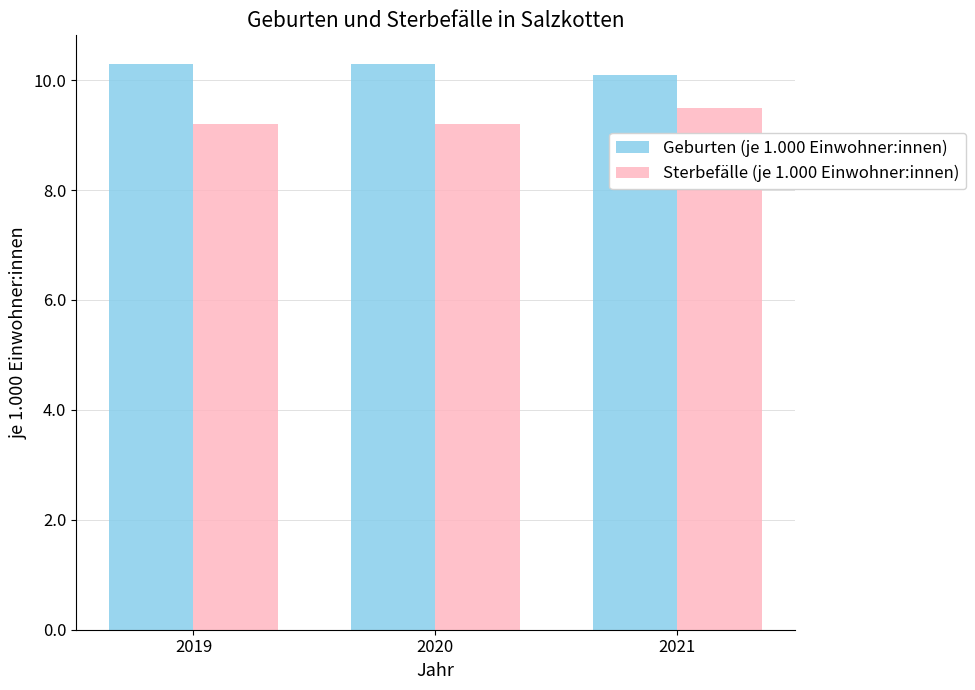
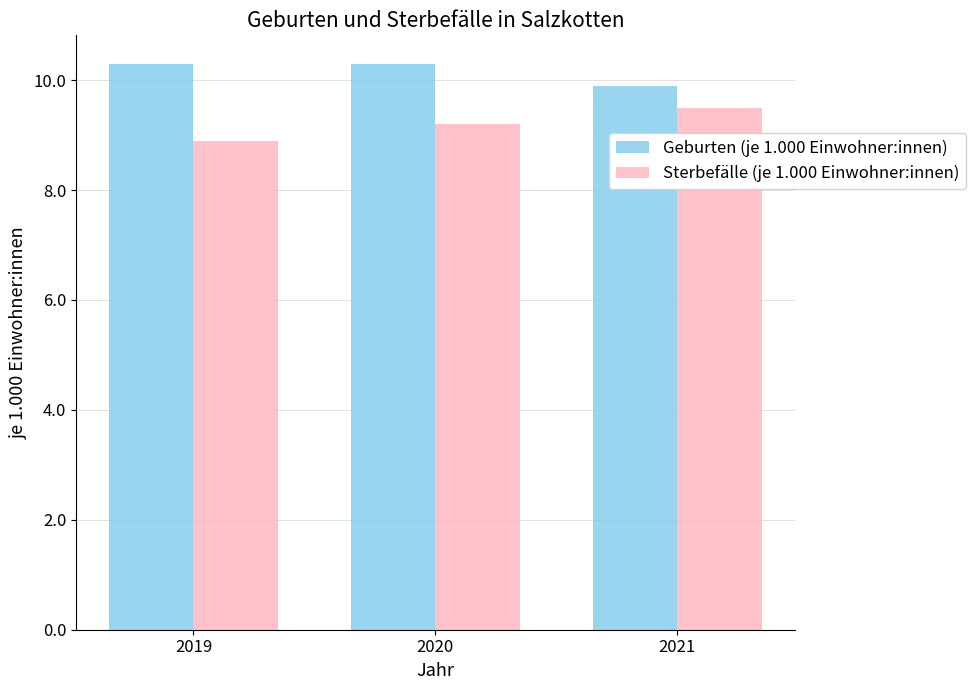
  {
    "Geburten (je 1.000 Einwohner:innen)": {
      "2019": 10.3,
      "2020": 10.3,
-     "2021": 10.1
+     "2021": 9.9
    },
    "Sterbefälle (je 1.000 Einwohner:innen)": {
-     "2019": 9.2,
+     "2019": 8.9,
      "2020": 9.2,
      "2021": 9.5
    }
  }
